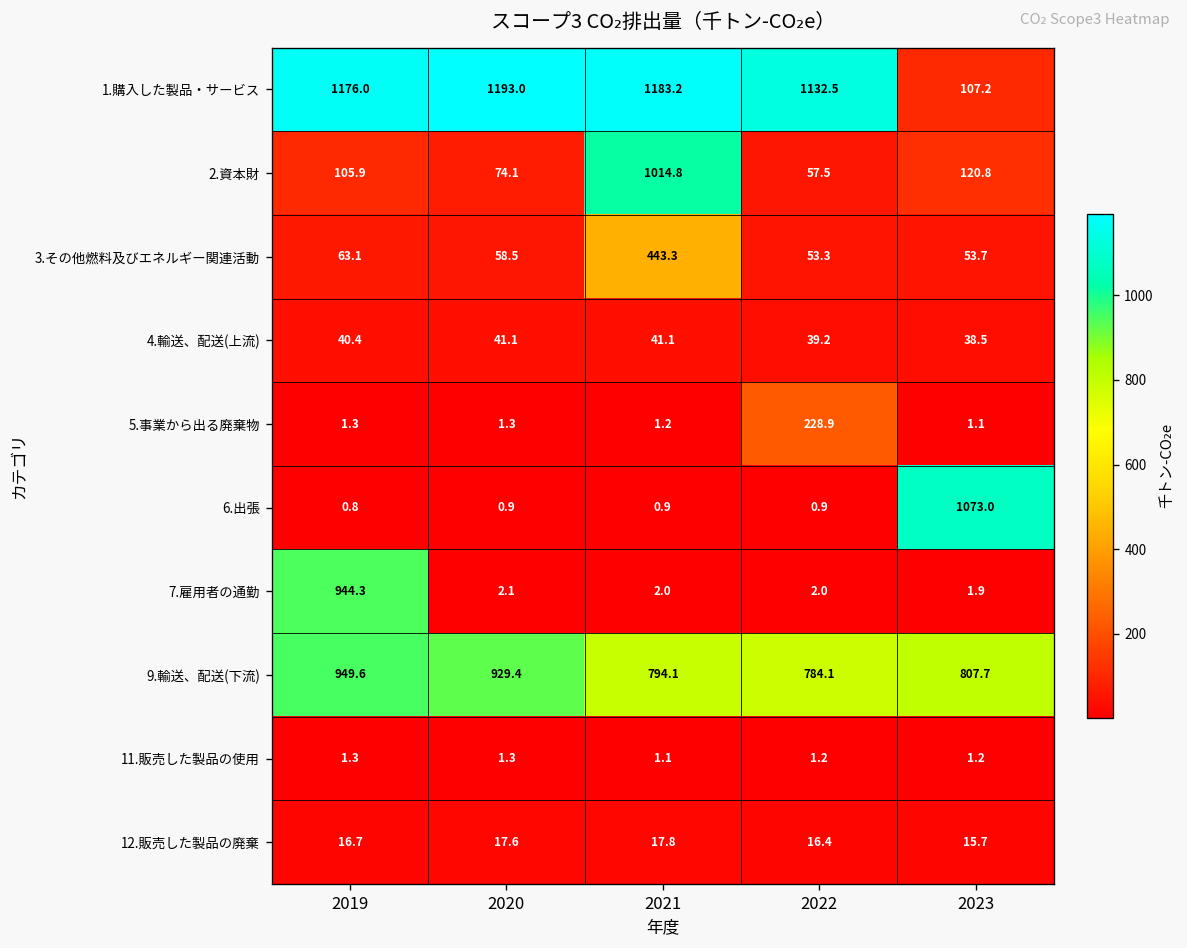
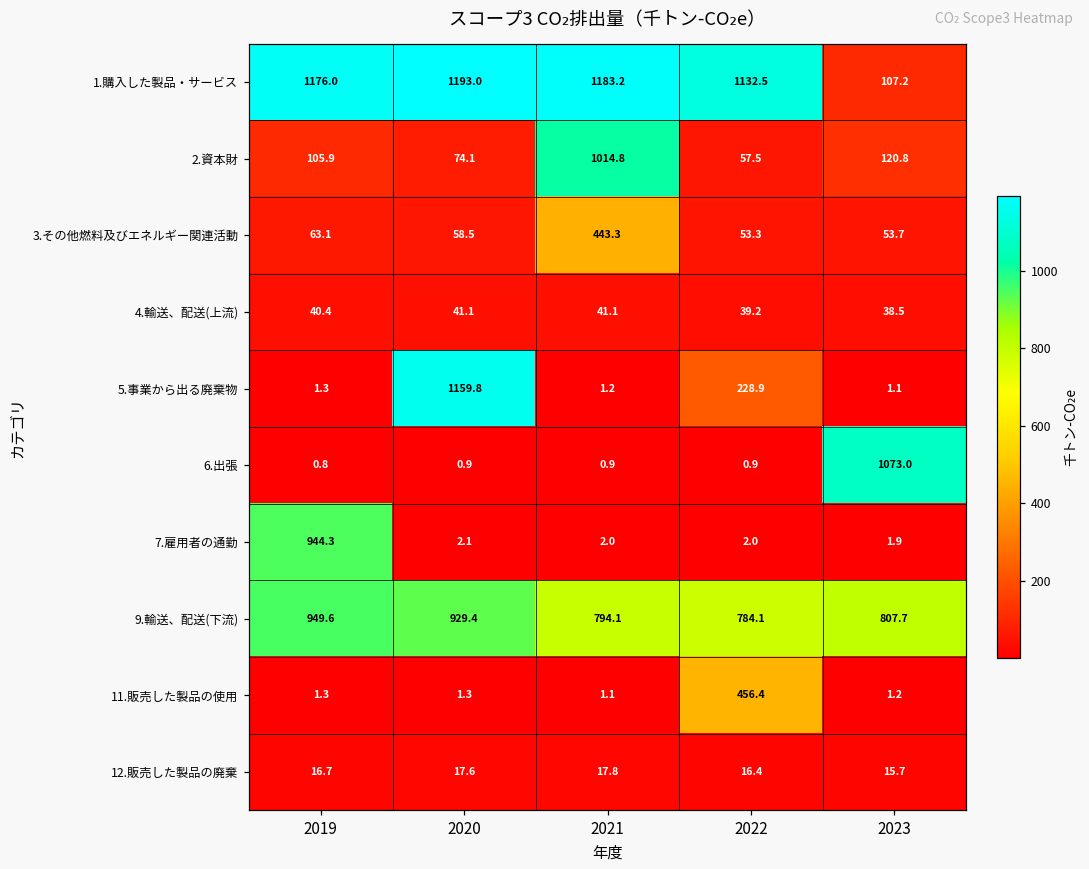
  {
    "1.購入した製品・サービス": {
      "2019": 1176.0,
      "2020": 1193.0,
      "2021": 1183.2,
      "2022": 1132.5,
      "2023": 107.2
    },
    "2.資本財": {
      "2019": 105.9,
      "2020": 74.1,
      "2021": 1014.8,
      "2022": 57.5,
      "2023": 120.8
    },
    "3.その他燃料及びエネルギー関連活動": {
      "2019": 63.1,
      "2020": 58.5,
      "2021": 443.3,
      "2022": 53.3,
      "2023": 53.7
    },
    "4.輸送、配送(上流)": {
      "2019": 40.4,
      "2020": 41.1,
      "2021": 41.1,
      "2022": 39.2,
      "2023": 38.5
    },
    "5.事業から出る廃棄物": {
      "2019": 1.3,
-     "2020": 1.3,
+     "2020": 1159.8,
      "2021": 1.2,
      "2022": 228.9,
      "2023": 1.1
    },
    "6.出張": {
      "2019": 0.8,
      "2020": 0.9,
      "2021": 0.9,
      "2022": 0.9,
      "2023": 1073.0
    },
    "7.雇用者の通勤": {
      "2019": 944.3,
      "2020": 2.1,
      "2021": 2.0,
      "2022": 2.0,
      "2023": 1.9
    },
    "9.輸送、配送(下流)": {
      "2019": 949.6,
      "2020": 929.4,
      "2021": 794.1,
      "2022": 784.1,
      "2023": 807.7
    },
    "11.販売した製品の使用": {
      "2019": 1.3,
      "2020": 1.3,
      "2021": 1.1,
-     "2022": 1.2,
+     "2022": 456.4,
      "2023": 1.2
    },
    "12.販売した製品の廃棄": {
      "2019": 16.7,
      "2020": 17.6,
      "2021": 17.8,
      "2022": 16.4,
      "2023": 15.7
    }
  }
